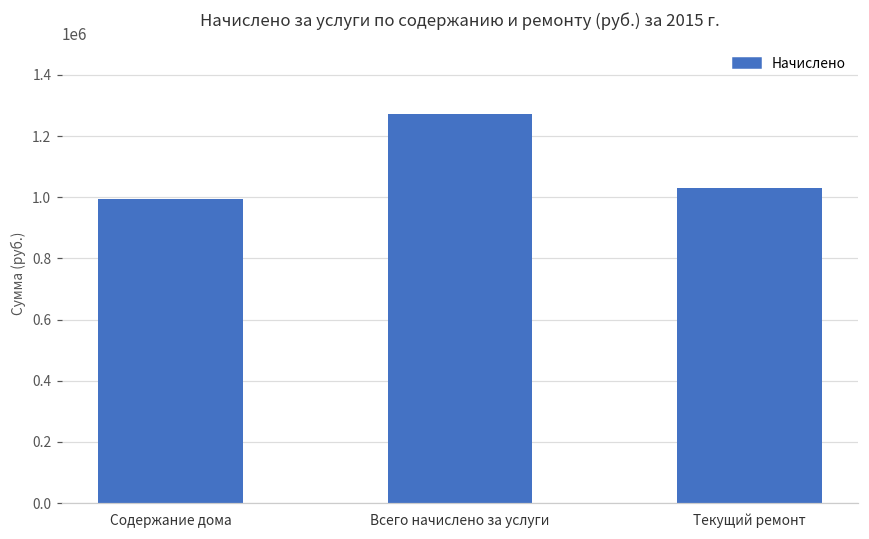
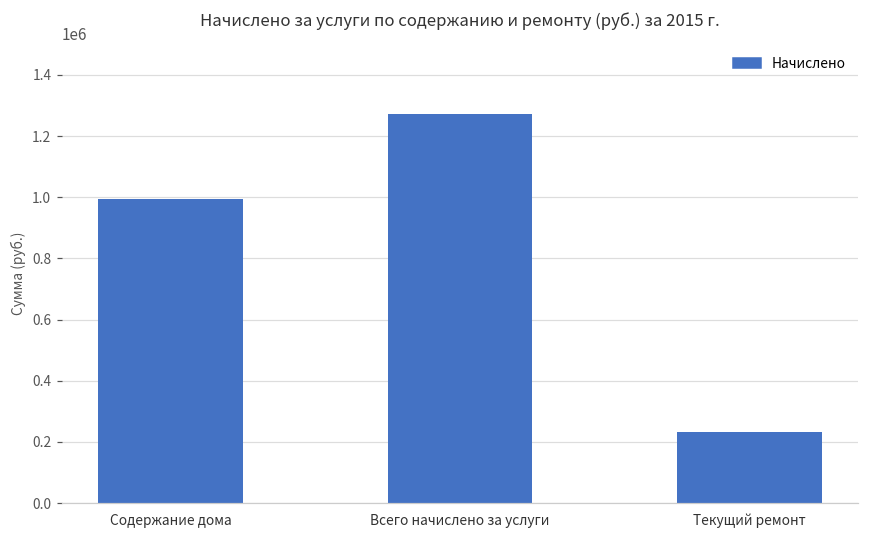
  {
    "Содержание дома": 990000,
    "Всего начислено за услуги": 1270000,
-   "Текущий ремонт": 1030000
+   "Текущий ремонт": 230000
  }
